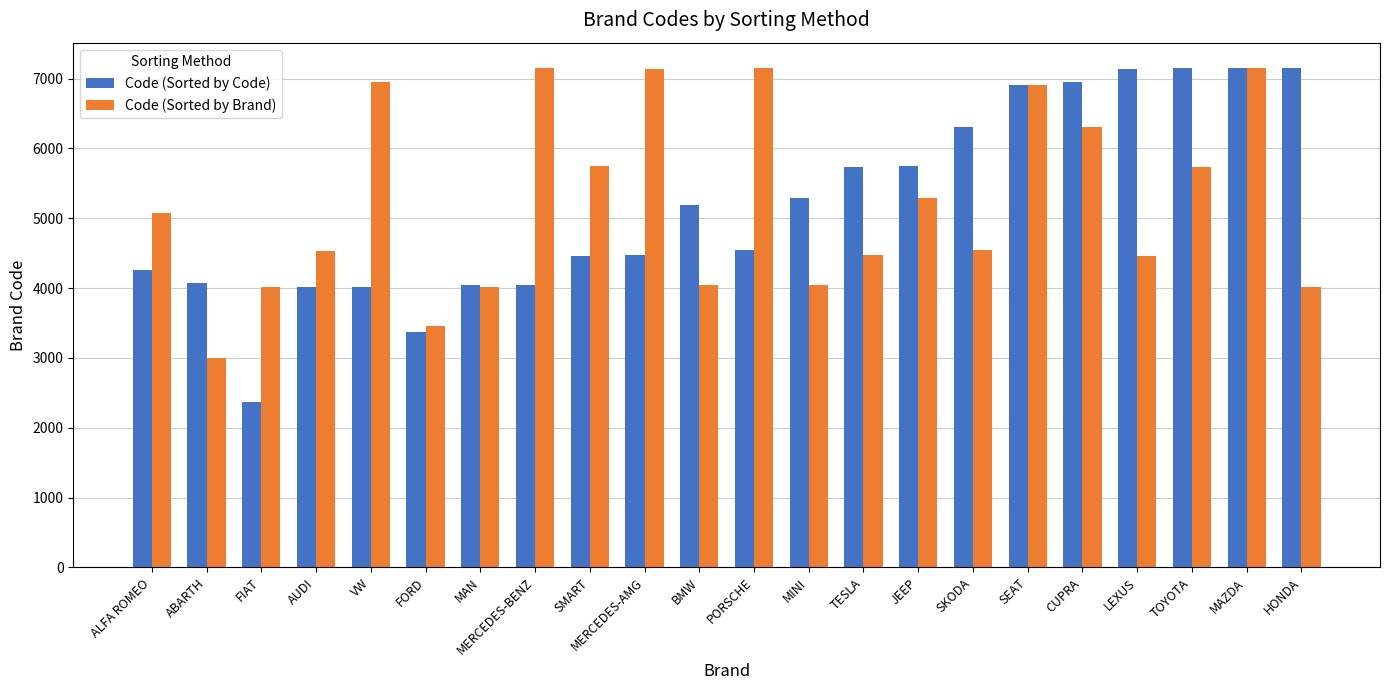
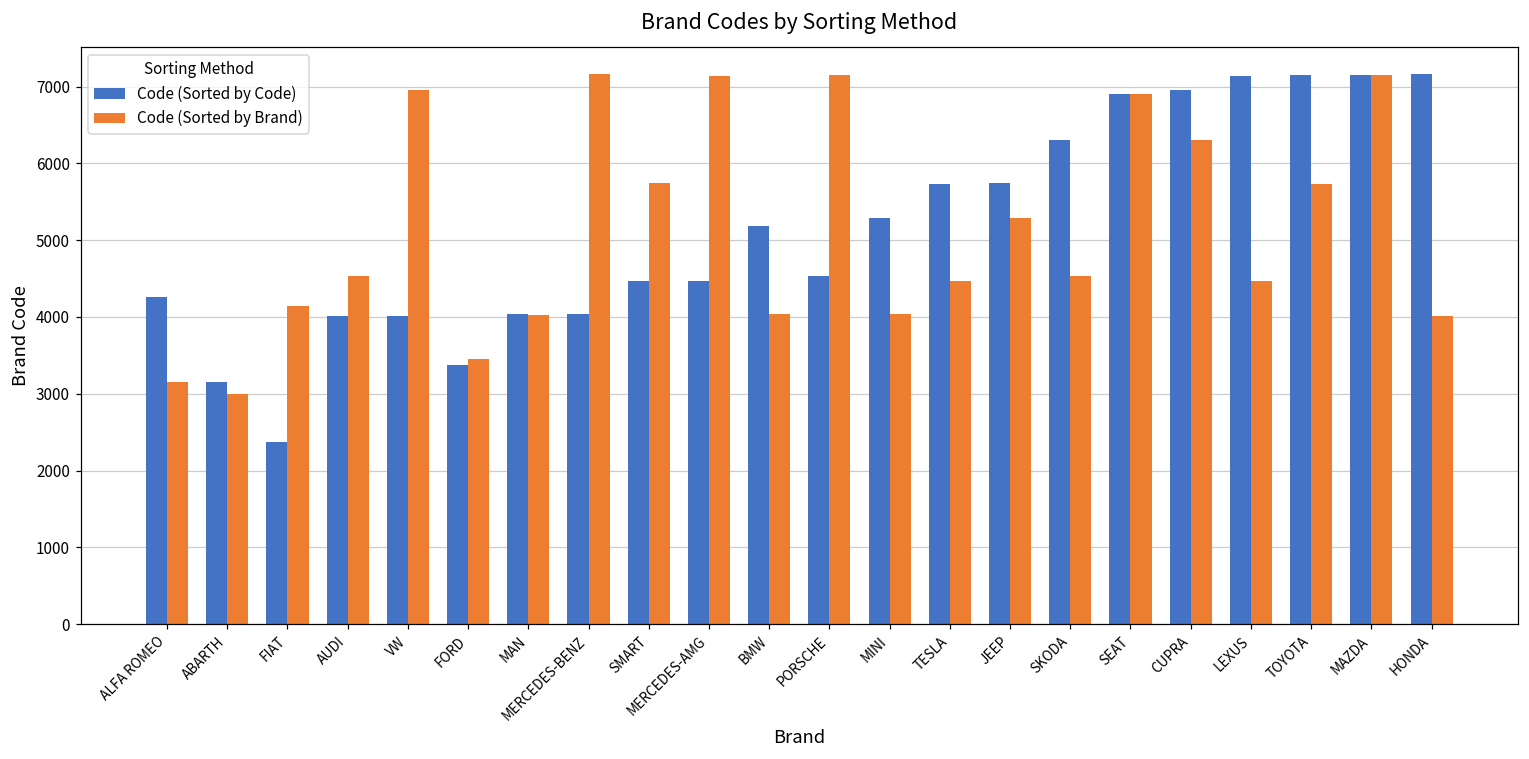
  {
    "Code (Sorted by Code)": {
      "ALFA ROMEO": 4300,
-     "ABARTH": 4100,
+     "ABARTH": 3200,
      "FIAT": 2400,
      "AUDI": 4000,
      "VW": 4000,
      "FORD": 3400,
      "MAN": 4000,
      "MERCEDES-BENZ": 4000,
      "SMART": 4500,
      "MERCEDES-AMG": 4500,
      "BMW": 5200,
      "PORSCHE": 4500,
      "MINI": 5300,
      "TESLA": 5700,
      "JEEP": 5700,
      "SKODA": 6300,
      "SEAT": 6900,
      "CUPRA": 7000,
      "LEXUS": 7100,
      "TOYOTA": 7200,
      "MAZDA": 7200,
      "HONDA": 7200
    },
    "Code (Sorted by Brand)": {
-     "ALFA ROMEO": 5100,
+     "ALFA ROMEO": 3200,
      "ABARTH": 3000,
-     "FIAT": 4000,
+     "FIAT": 4100,
      "AUDI": 4500,
      "VW": 7000,
      "FORD": 3500,
      "MAN": 4000,
      "MERCEDES-BENZ": 7200,
      "SMART": 5700,
      "MERCEDES-AMG": 7100,
      "BMW": 4000,
      "PORSCHE": 7200,
      "MINI": 4000,
      "TESLA": 4500,
      "JEEP": 5300,
      "SKODA": 4500,
      "SEAT": 6900,
      "CUPRA": 6300,
      "LEXUS": 4500,
      "TOYOTA": 5700,
      "MAZDA": 7200,
      "HONDA": 4000
    }
  }
